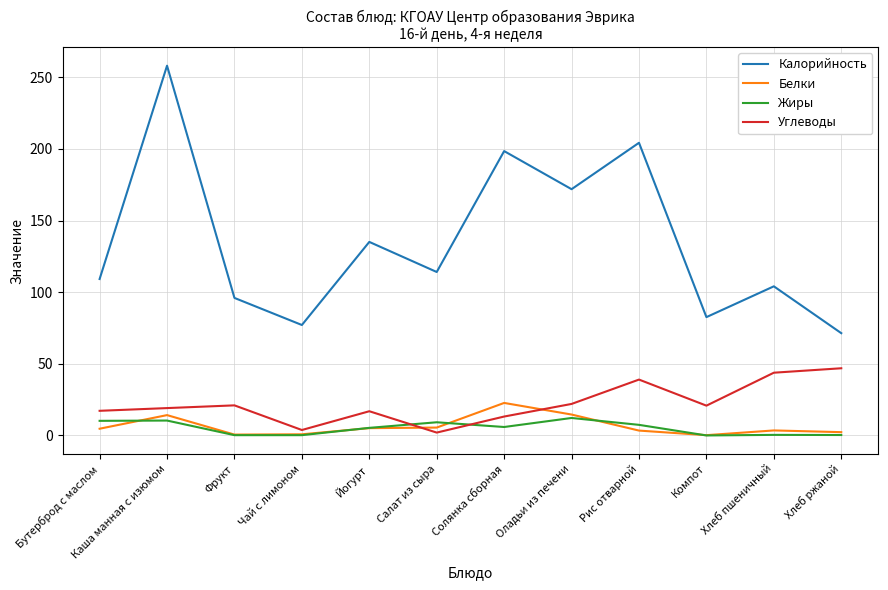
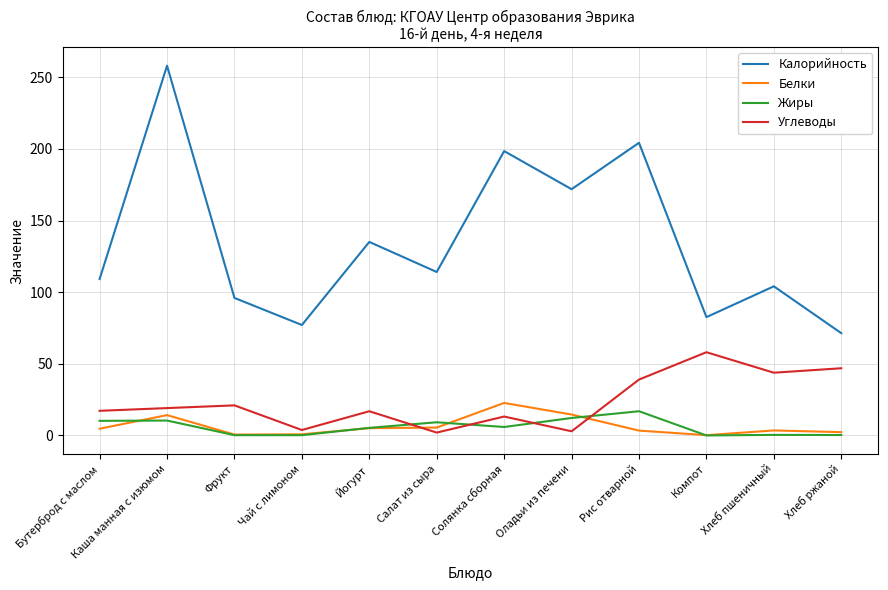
  {
    "Калорийность": {
      "Бутерброд с маслом": 109,
      "Каша манная с изюмом": 258,
      "Фрукт": 96,
      "Чай с лимоном": 77,
      "Йогурт": 135,
      "Салат из сыра": 114,
      "Солянка сборная": 199,
      "Оладьи из печени": 172,
      "Рис отварной": 204,
      "Компот": 83,
      "Хлеб пшеничный": 104,
      "Хлеб ржаной": 71
    },
    "Белки": {
      "Бутерброд с маслом": 5,
      "Каша манная с изюмом": 14,
      "Салат из сыра": 6,
      "Солянка сборная": 23,
      "Оладьи из печени": 15,
      "Рис отварной": 3,
      "Хлеб пшеничный": 4,
      "Хлеб ржаной": 2
    },
    "Жиры": {
      "Бутерброд с маслом": 10,
      "Каша манная с изюмом": 10,
      "Салат из сыра": 9,
      "Солянка сборная": 6,
      "Оладьи из печени": 12,
-     "Рис отварной": 7,
+     "Рис отварной": 17,
      "Хлеб пшеничный": 0,
      "Хлеб ржаной": 0
    },
    "Углеводы": {
      "Бутерброд с маслом": 17,
      "Каша манная с изюмом": 19,
      "Фрукт": 21,
      "Чай с лимоном": 4,
      "Йогурт": 17,
      "Салат из сыра": 2,
      "Солянка сборная": 13,
-     "Оладьи из печени": 22,
+     "Оладьи из печени": 3,
      "Рис отварной": 39,
-     "Компот": 21,
+     "Компот": 58,
      "Хлеб пшеничный": 44,
      "Хлеб ржаной": 47
    }
  }
